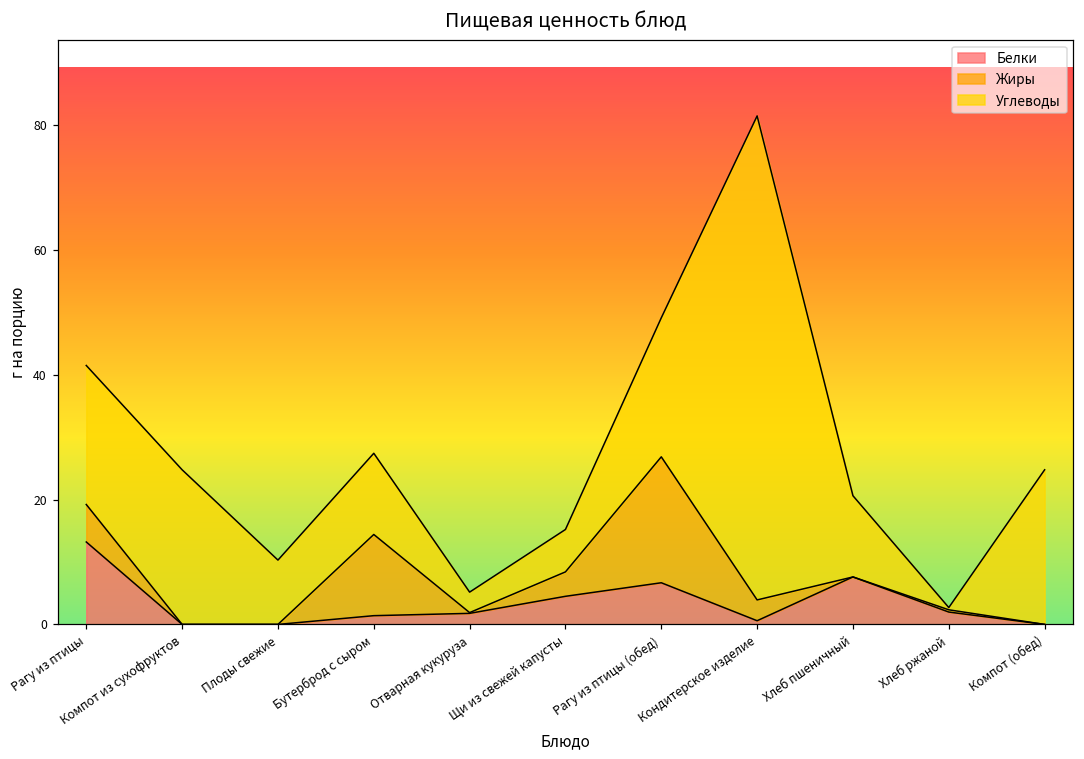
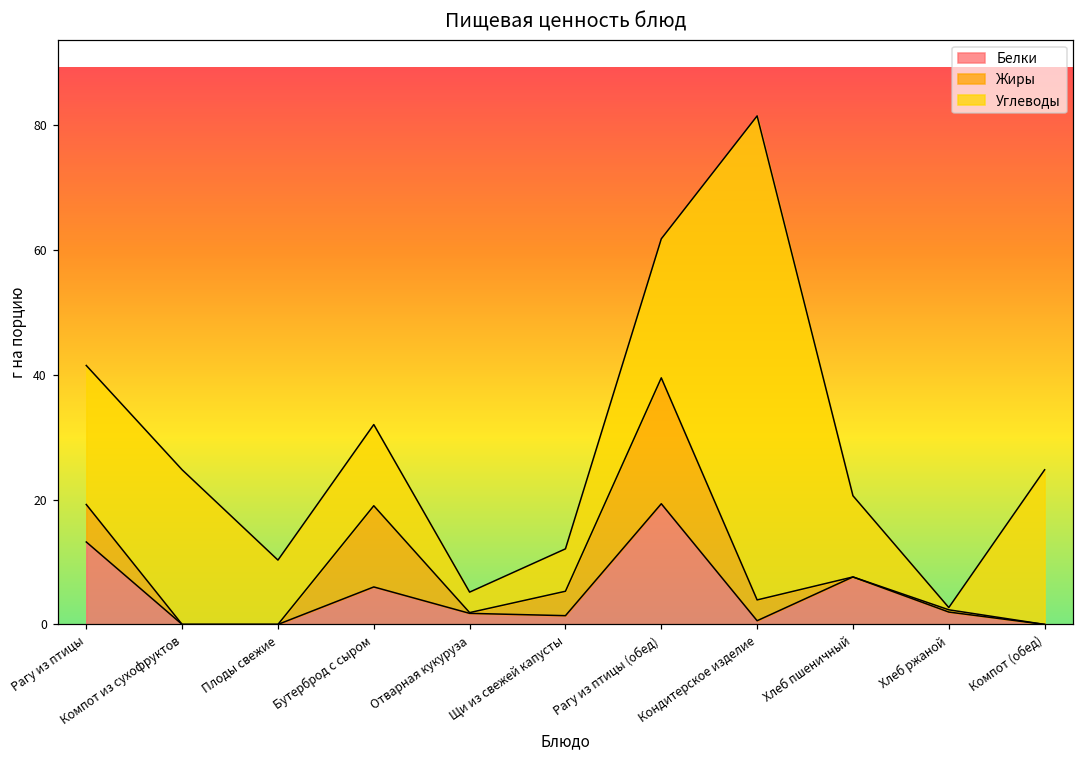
  {
    "Белки": {
      "Рагу из птицы": 13,
-     "Бутерброд с сыром": 1,
-     "Щи из свежей капусты": 5,
-     "Рагу из птицы (обед)": 7,
+     "Бутерброд с сыром": 6,
+     "Щи из свежей капусты": 1,
+     "Рагу из птицы (обед)": 19,
      "Кондитерское изделие": 1
    }
  }
